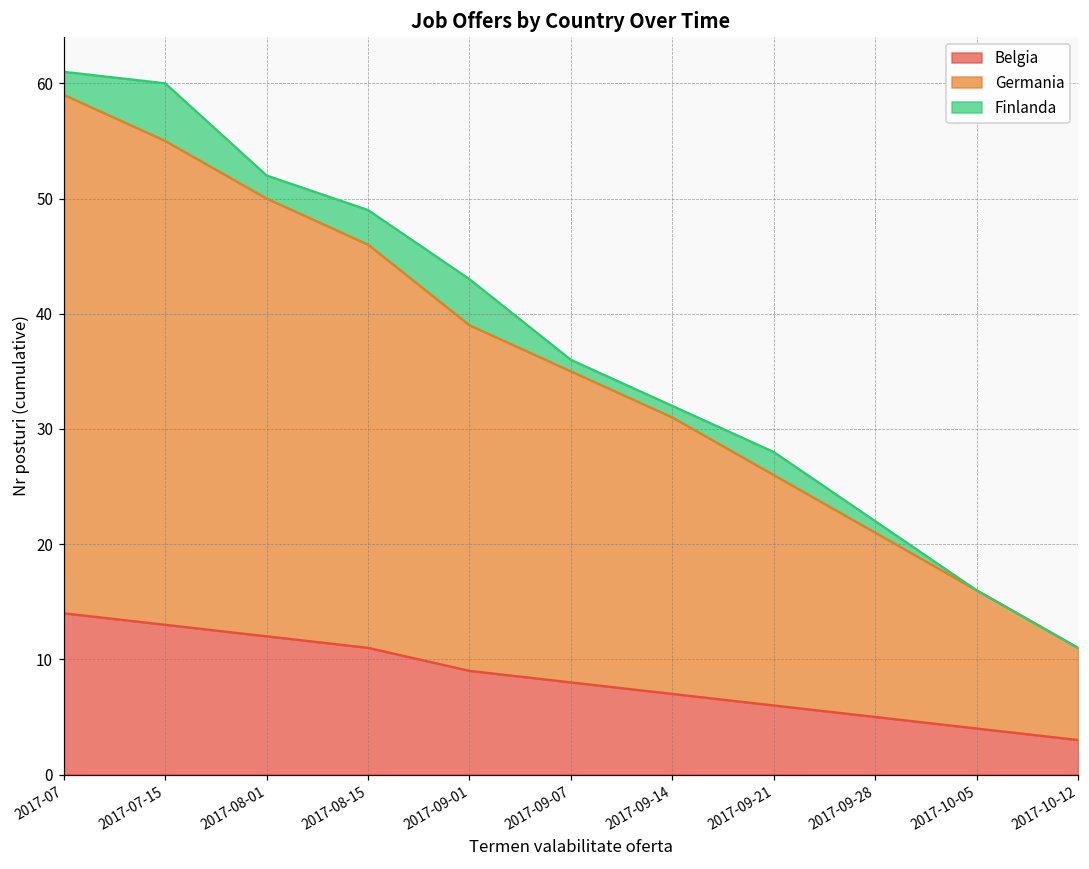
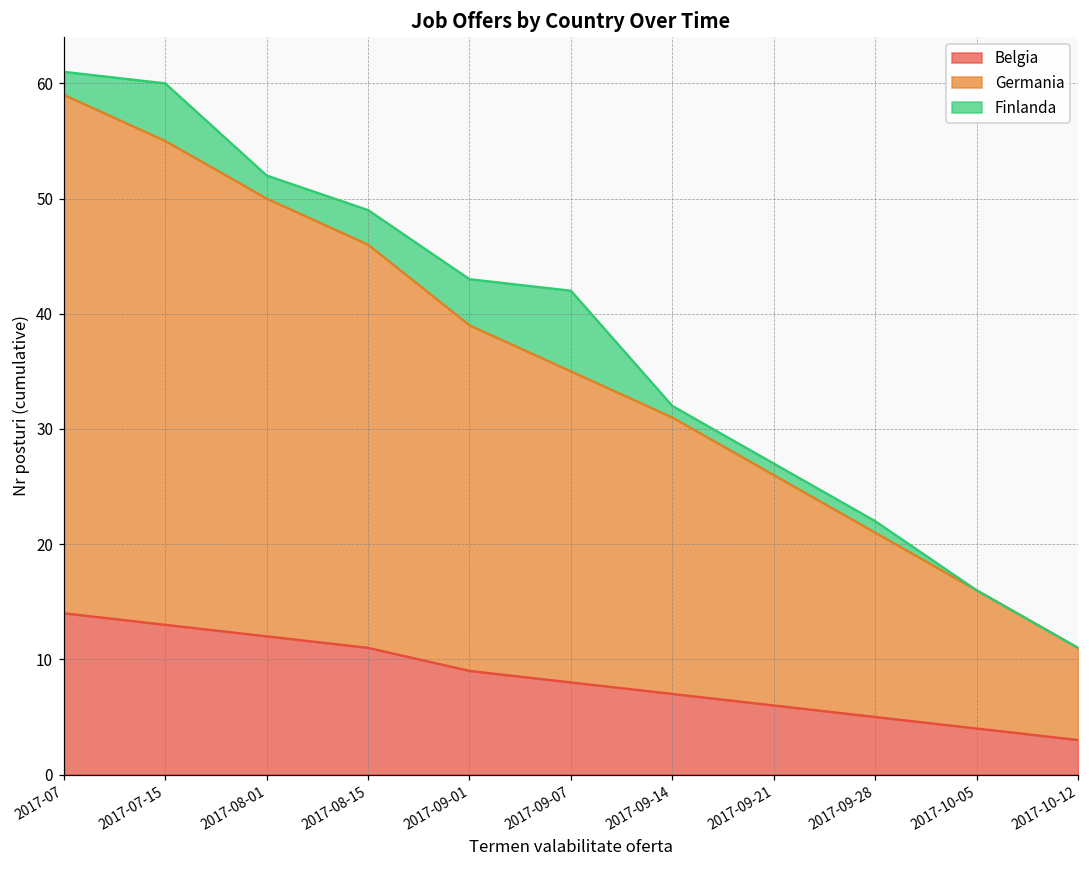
  {
    "Finlanda": {
      "2017-07": 2,
      "2017-07-15": 5,
      "2017-08-01": 2,
      "2017-08-15": 3,
      "2017-09-01": 4,
-     "2017-09-07": 1,
+     "2017-09-07": 7,
      "2017-09-14": 1,
-     "2017-09-21": 2,
+     "2017-09-21": 1,
      "2017-09-28": 1
    }
  }
